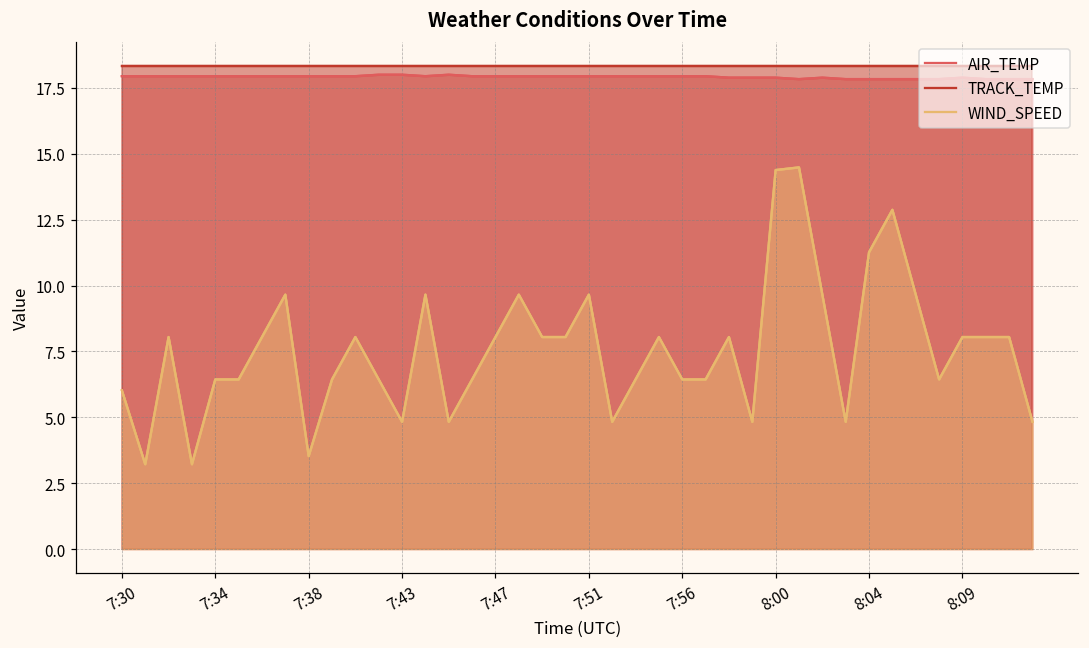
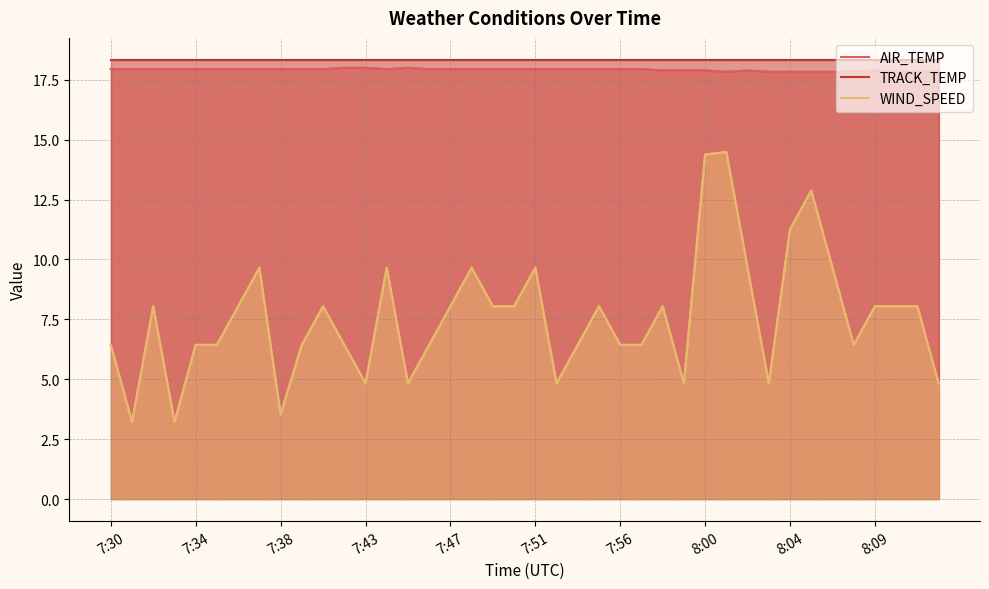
  {
    "WIND_SPEED": {
-     "7:30": 6.0,
+     "7:30": 6.4,
      "7:34": 6.4,
      "7:38": 3.5,
      "7:43": 4.8,
      "7:47": 8.0,
      "7:51": 9.7,
      "7:56": 6.4,
      "8:00": 14.4,
      "8:04": 11.3,
      "8:09": 8.0
    }
  }
